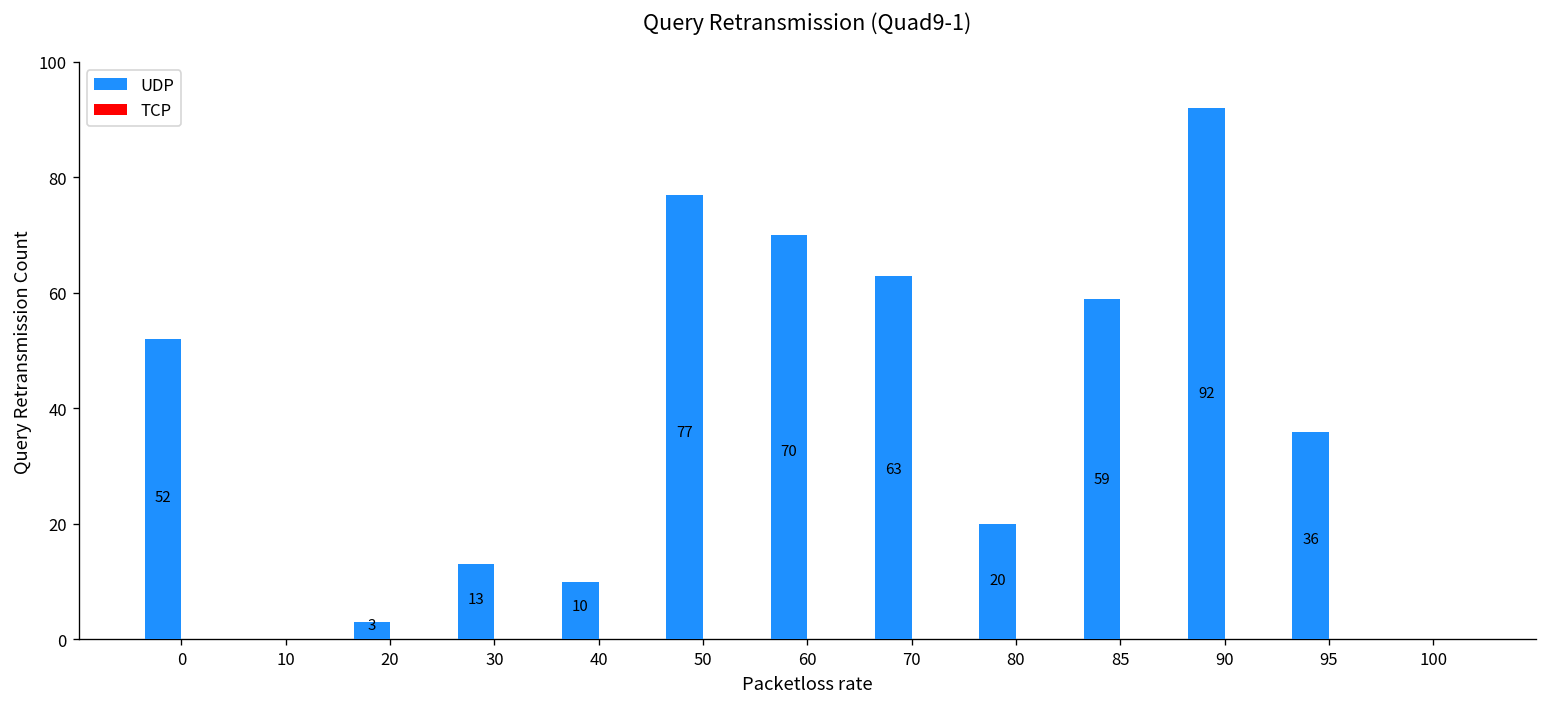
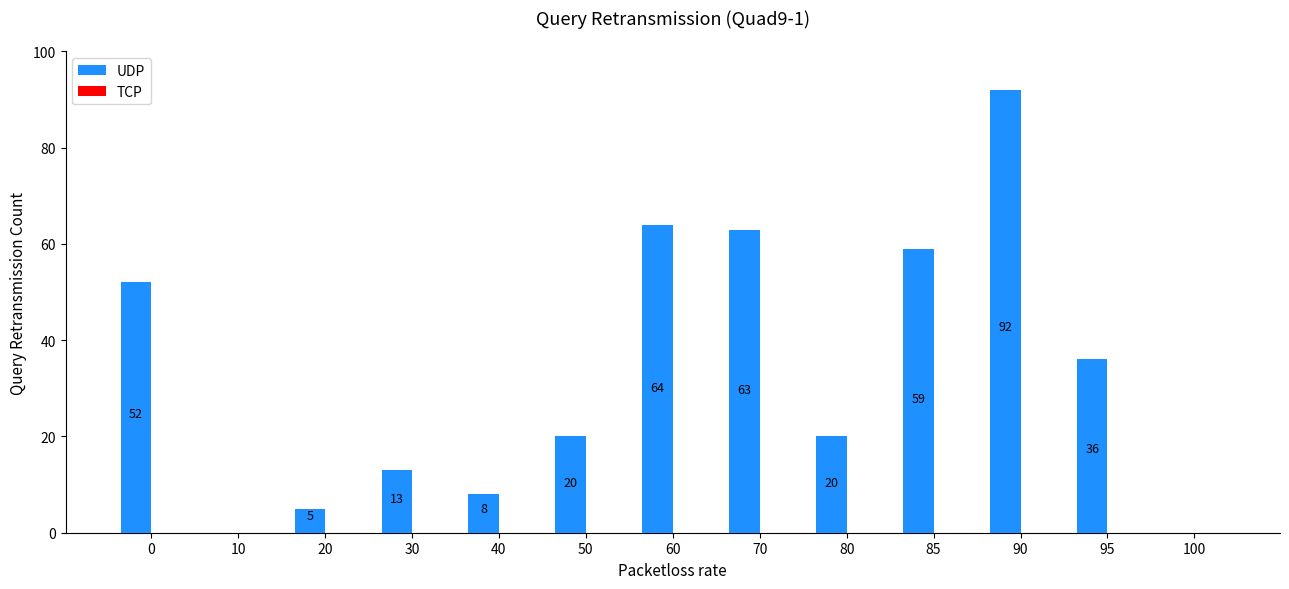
  {
    "UDP": {
      "0": 52,
-     "20": 3,
+     "20": 5,
      "30": 13,
-     "40": 10,
-     "50": 77,
-     "60": 70,
+     "40": 8,
+     "50": 20,
+     "60": 64,
      "70": 63,
      "80": 20,
      "85": 59,
      "90": 92,
      "95": 36
    },
    "TCP": {
      "0": 0,
      "10": 0,
      "20": 0,
      "30": 0,
      "40": 0,
      "50": 0,
      "60": 0,
      "70": 0,
      "80": 0,
      "85": 0,
      "90": 0,
      "95": 0,
      "100": 0
    }
  }
